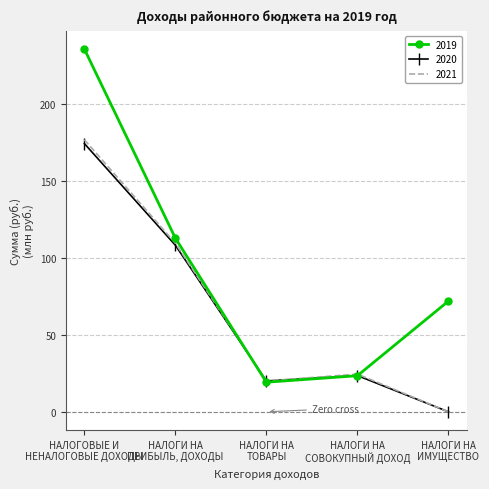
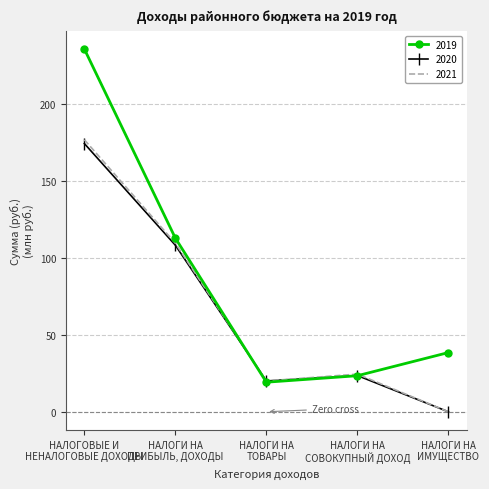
  {
    "2019": {
      "НАЛОГОВЫЕ И НЕНАЛОГОВЫЕ ДОХОДЫ": 236,
-     "НАЛОГИ НА ИМУЩЕСТВО": 72
+     "НАЛОГИ НА ИМУЩЕСТВО": 39
    },
    "2020": {
      "НАЛОГОВЫЕ И НЕНАЛОГОВЫЕ ДОХОДЫ": 174
    },
    "2021": {
      "НАЛОГОВЫЕ И НЕНАЛОГОВЫЕ ДОХОДЫ": 177
    }
  }
